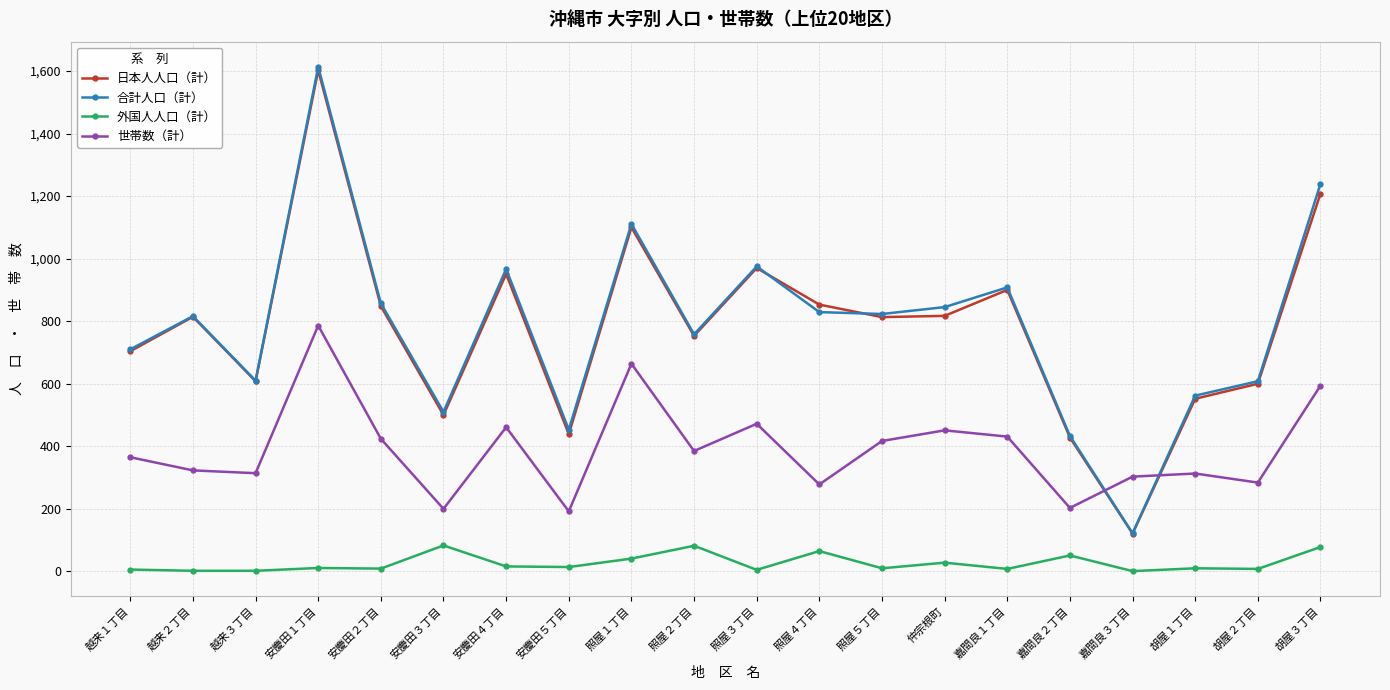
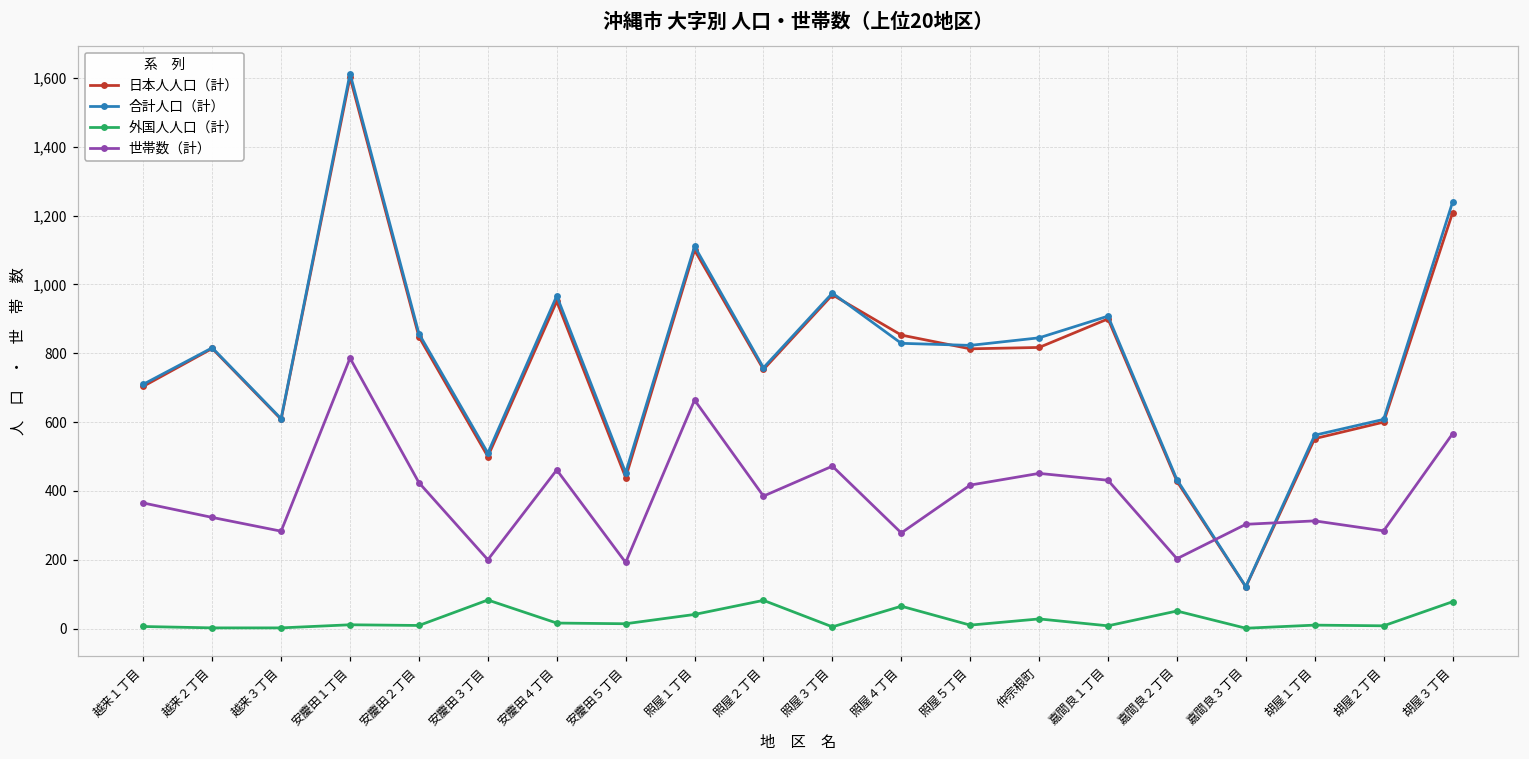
  {
    "日本人人口（計）": {
      "安慶田１丁目": "1,600",
      "安慶田２丁目": "850",
      "安慶田３丁目": "500",
      "安慶田４丁目": "950",
      "安慶田５丁目": "440",
      "照屋１丁目": "1,100",
      "照屋４丁目": "850",
      "照屋５丁目": "810",
      "仲宗根町": "820",
      "胡屋１丁目": "550",
      "胡屋３丁目": "1,210"
    },
    "合計人口（計）": {
      "安慶田１丁目": "1,610",
      "安慶田２丁目": "860",
      "安慶田３丁目": "510",
      "安慶田４丁目": "970",
      "安慶田５丁目": "450",
      "照屋１丁目": "1,110",
      "照屋４丁目": "830",
      "照屋５丁目": "820",
      "仲宗根町": "850",
      "胡屋１丁目": "560",
      "胡屋３丁目": "1,240"
    },
    "外国人人口（計）": {
      "越来１丁目": "10",
      "越来２丁目": "0",
      "越来３丁目": "0",
      "安慶田１丁目": "10",
      "安慶田２丁目": "10",
      "安慶田３丁目": "80",
      "安慶田４丁目": "20",
      "安慶田５丁目": "10",
      "照屋１丁目": "40",
      "照屋２丁目": "80",
      "照屋３丁目": "10",
      "照屋４丁目": "70",
      "照屋５丁目": "10",
      "仲宗根町": "30",
      "嘉間良１丁目": "10",
      "嘉間良２丁目": "50",
      "嘉間良３丁目": "0",
      "胡屋１丁目": "10",
      "胡屋２丁目": "10",
      "胡屋３丁目": "80"
    },
    "世帯数（計）": {
      "越来１丁目": "370",
      "越来２丁目": "320",
-     "越来３丁目": "310",
+     "越来３丁目": "280",
      "安慶田１丁目": "790",
      "安慶田２丁目": "420",
      "安慶田３丁目": "200",
      "安慶田４丁目": "460",
      "安慶田５丁目": "190",
      "照屋１丁目": "660",
      "照屋２丁目": "390",
      "照屋３丁目": "470",
      "照屋４丁目": "280",
      "照屋５丁目": "420",
      "仲宗根町": "450",
      "嘉間良１丁目": "430",
      "嘉間良２丁目": "200",
      "嘉間良３丁目": "300",
      "胡屋１丁目": "310",
      "胡屋２丁目": "280",
-     "胡屋３丁目": "590"
+     "胡屋３丁目": "570"
    }
  }
